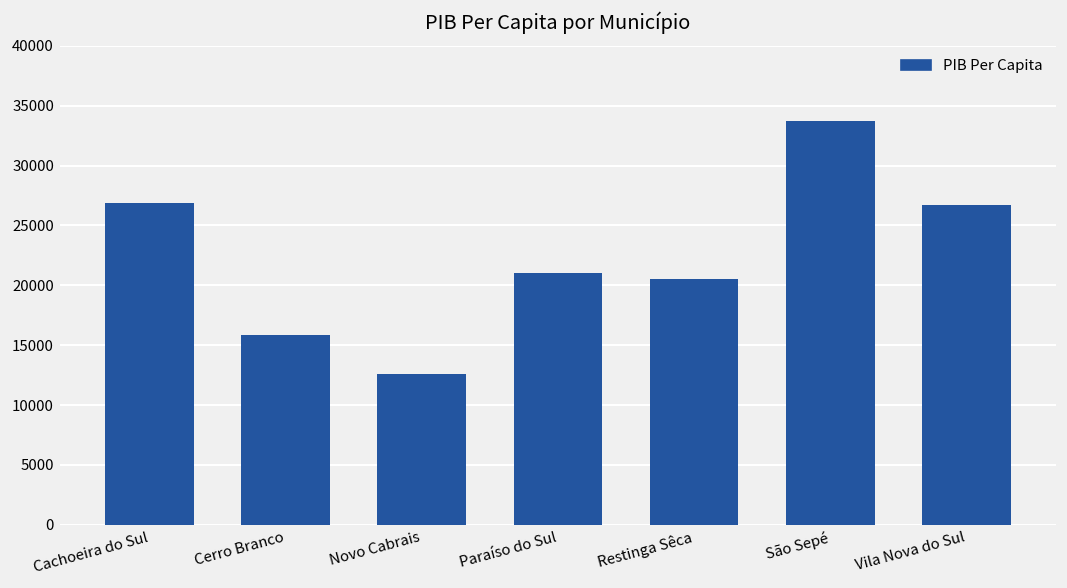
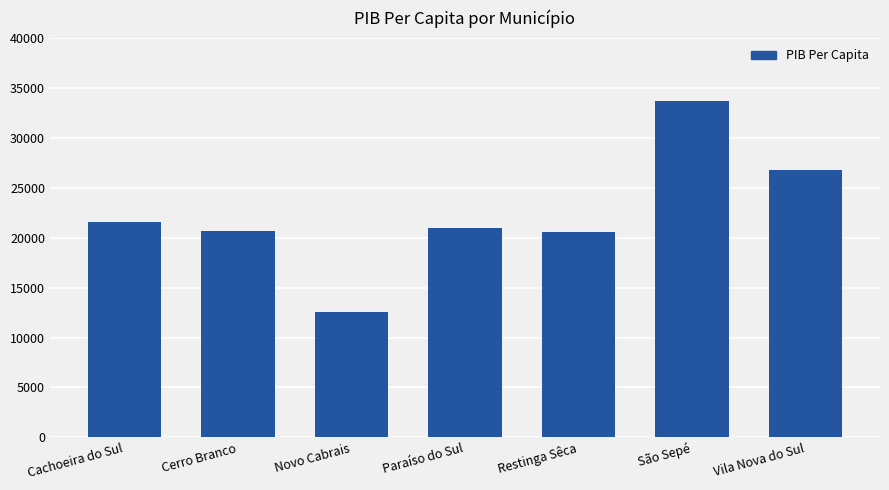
  {
-   "Cachoeira do Sul": 27000,
-   "Cerro Branco": 16000,
+   "Cachoeira do Sul": 22000,
+   "Cerro Branco": 21000,
    "Novo Cabrais": 13000,
    "Paraíso do Sul": 21000,
    "Restinga Sêca": 21000,
    "São Sepé": 34000,
    "Vila Nova do Sul": 27000
  }
